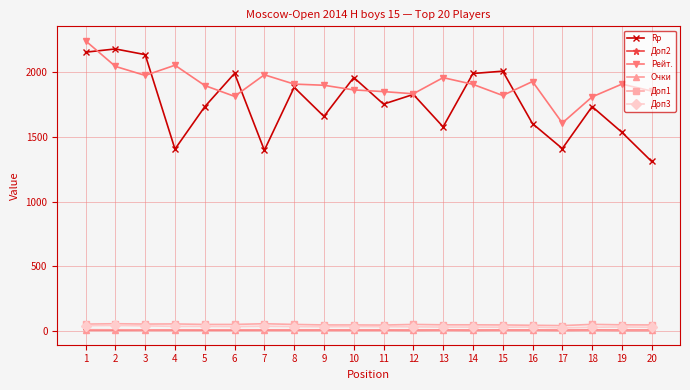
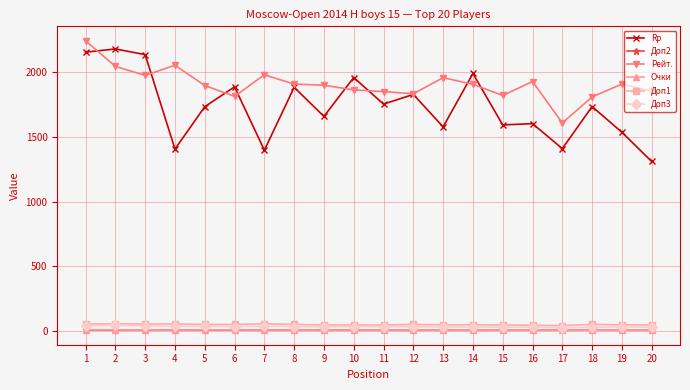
  {
    "Rp": {
      "1": 2160,
      "2": 2180,
      "3": 2140,
      "4": 1410,
      "5": 1730,
-     "6": 1990,
+     "6": 1890,
      "7": 1400,
      "8": 1880,
      "9": 1660,
      "10": 1960,
      "11": 1750,
      "13": 1580,
      "14": 1990,
-     "15": 2010,
+     "15": 1590,
      "16": 1600,
      "17": 1410,
      "18": 1740,
      "19": 1540,
      "20": 1310
    }
  }
